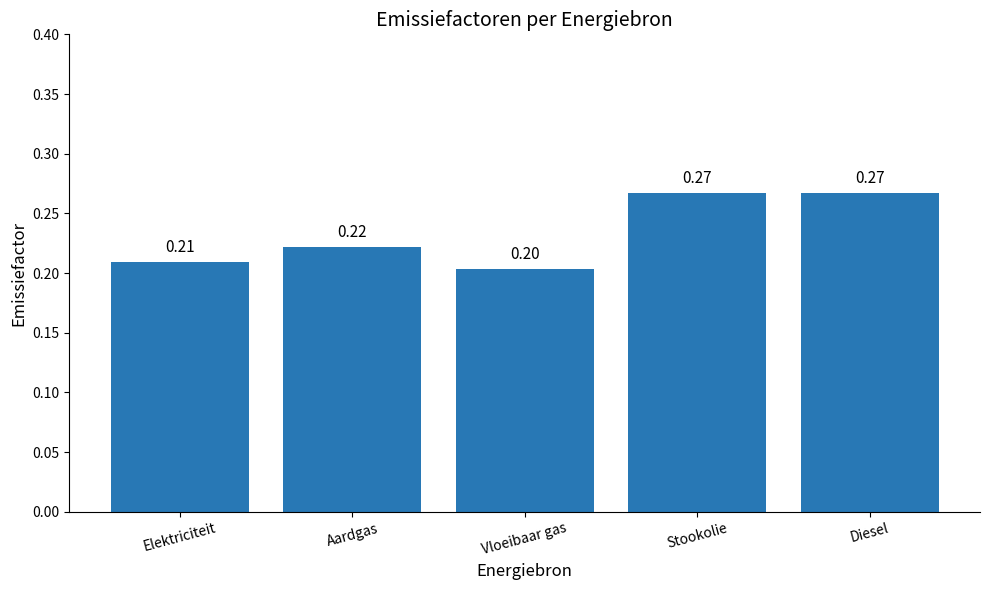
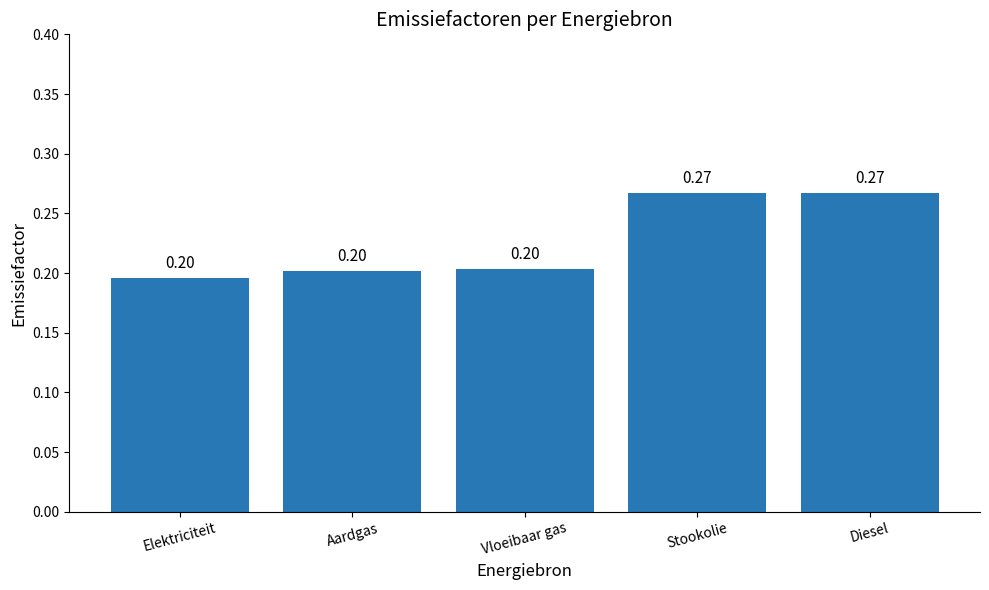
  {
-   "Elektriciteit": 0.21,
-   "Aardgas": 0.22,
+   "Elektriciteit": 0.20,
+   "Aardgas": 0.20,
    "Vloeibaar gas": 0.20,
    "Stookolie": 0.27,
    "Diesel": 0.27
  }
